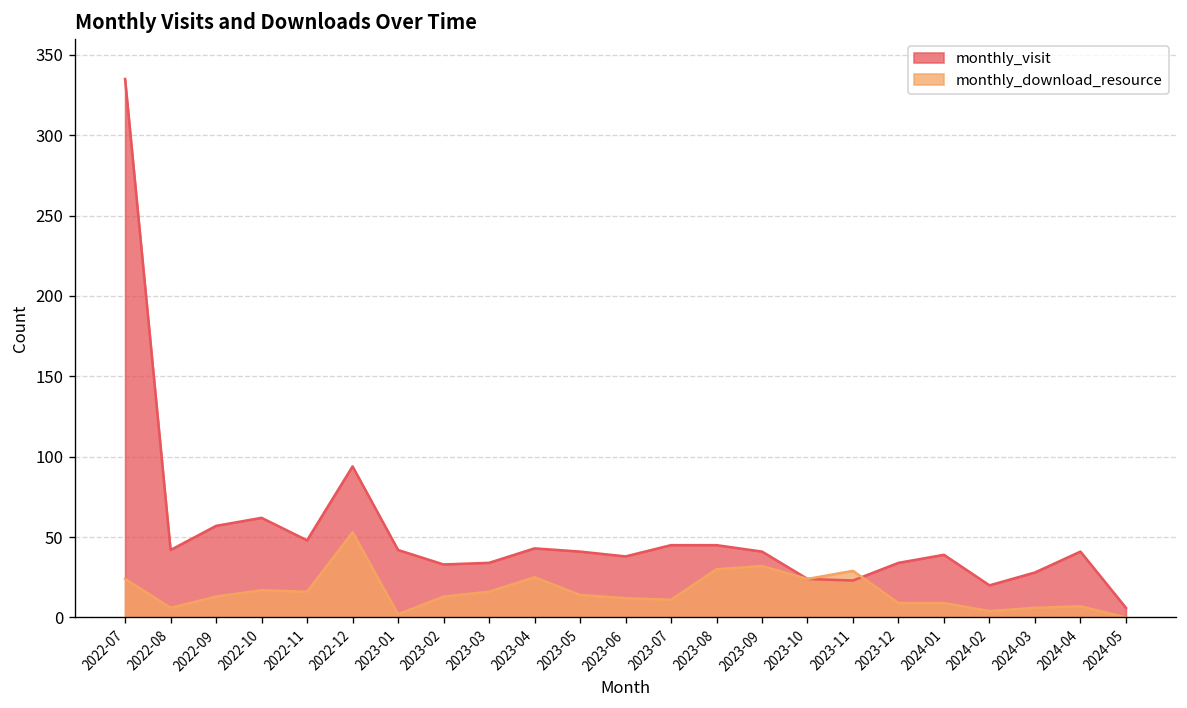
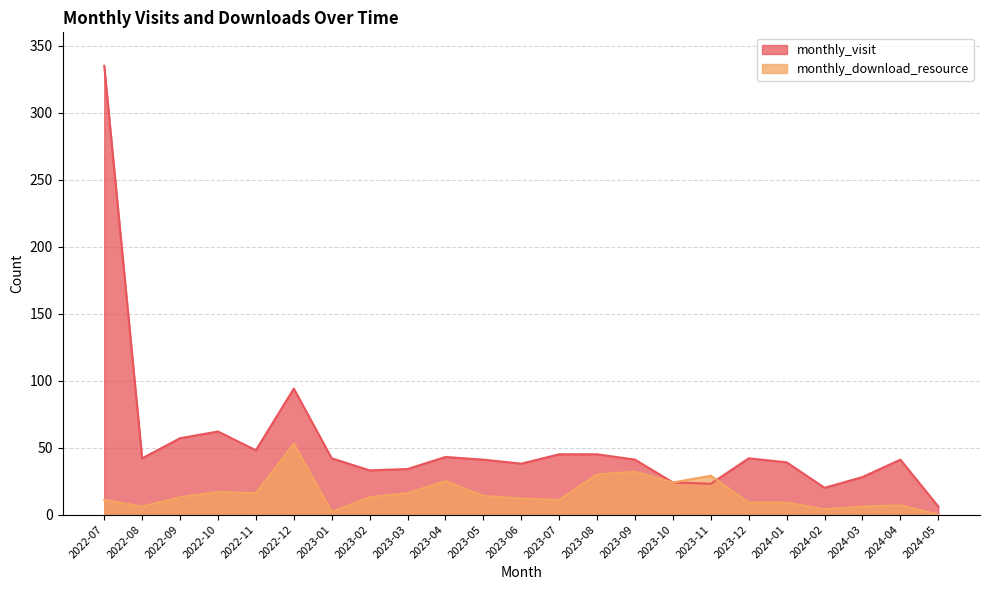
  {
    "monthly_visit": {
      "2022-07": 335,
      "2022-08": 42,
      "2022-09": 57,
      "2022-10": 62,
      "2022-11": 48,
      "2022-12": 94,
      "2023-01": 42,
      "2023-02": 33,
      "2023-03": 34,
      "2023-04": 43,
      "2023-05": 41,
      "2023-06": 38,
      "2023-07": 45,
      "2023-08": 45,
      "2023-09": 41,
      "2023-11": 23,
-     "2023-12": 34,
+     "2023-12": 42,
      "2024-01": 39,
      "2024-02": 20,
      "2024-03": 28,
      "2024-04": 41,
      "2024-05": 6
    },
    "monthly_download_resource": {
-     "2022-07": 24,
+     "2022-07": 11,
      "2022-08": 6,
      "2022-09": 13,
      "2022-10": 17,
      "2022-11": 16,
      "2022-12": 53,
      "2023-01": 2,
      "2023-02": 13,
      "2023-03": 16,
      "2023-04": 25,
      "2023-05": 14,
      "2023-06": 12,
      "2023-07": 11,
      "2023-08": 30,
      "2023-09": 32,
      "2023-11": 29,
      "2023-12": 9,
      "2024-01": 9,
      "2024-02": 4,
      "2024-03": 6,
      "2024-04": 7,
      "2024-05": 0
    }
  }
